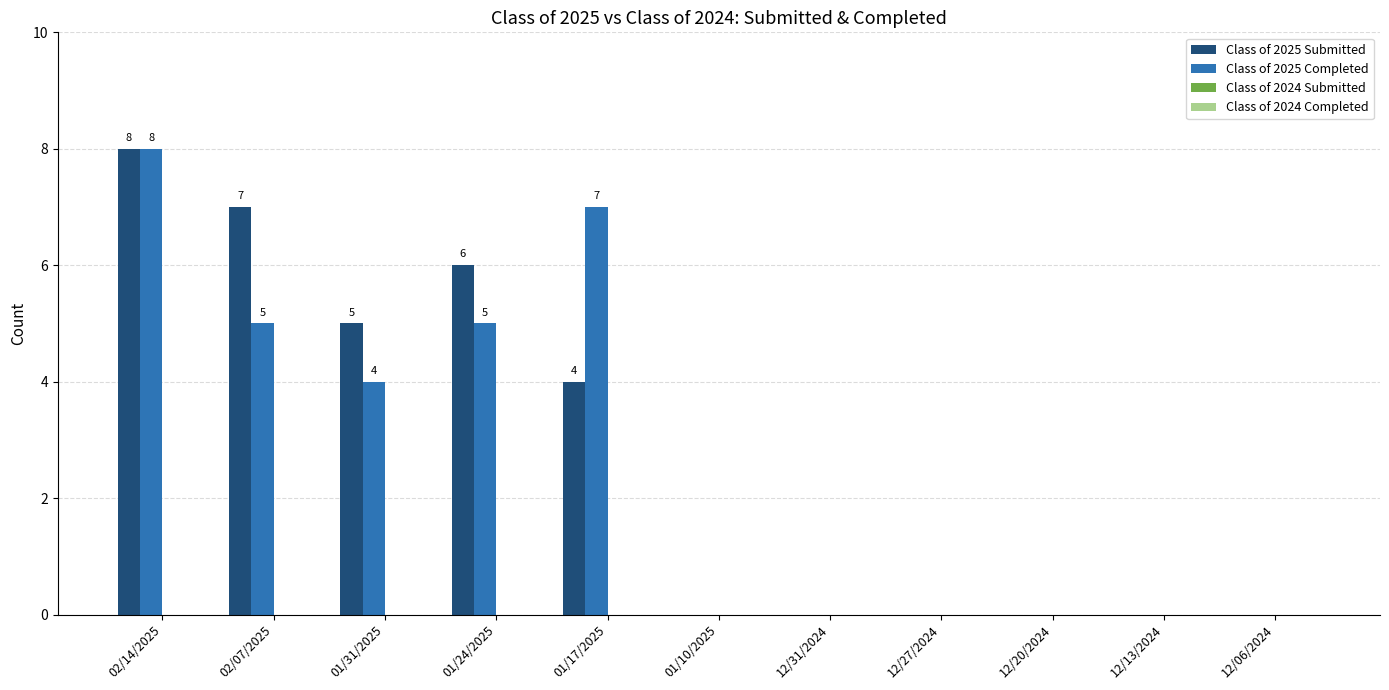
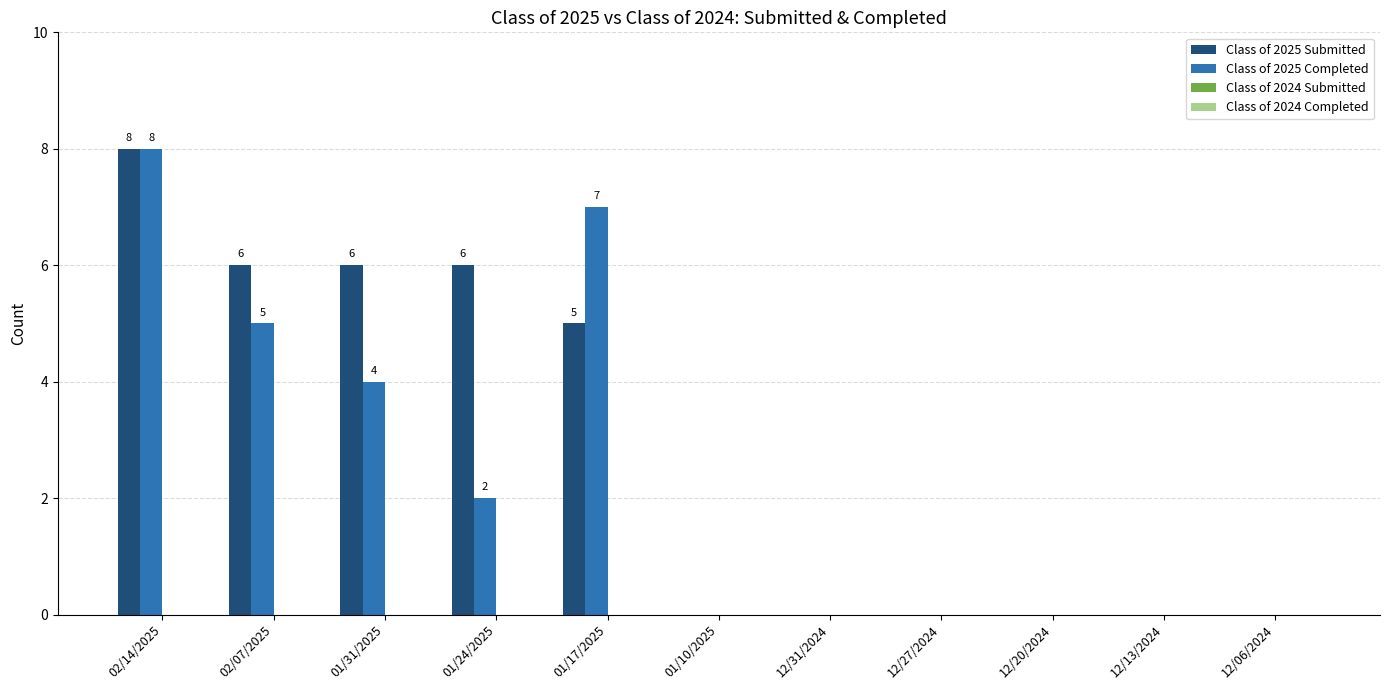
  {
    "Class of 2025 Submitted": {
      "02/14/2025": 8,
-     "02/07/2025": 7,
-     "01/31/2025": 5,
+     "02/07/2025": 6,
+     "01/31/2025": 6,
      "01/24/2025": 6,
-     "01/17/2025": 4
+     "01/17/2025": 5
    },
    "Class of 2025 Completed": {
      "02/14/2025": 8,
      "02/07/2025": 5,
      "01/31/2025": 4,
-     "01/24/2025": 5,
+     "01/24/2025": 2,
      "01/17/2025": 7
    },
    "Class of 2024 Submitted": {
      "02/14/2025": 0.0,
      "02/07/2025": 0.0,
      "01/31/2025": 0.0,
      "01/24/2025": 0.0,
      "01/17/2025": 0.0,
      "01/10/2025": 0.0,
      "12/31/2024": 0.0,
      "12/27/2024": 0.0,
      "12/20/2024": 0.0,
      "12/13/2024": 0.0,
      "12/06/2024": 0.0
    },
    "Class of 2024 Completed": {
      "02/14/2025": 0.0,
      "02/07/2025": 0.0,
      "01/31/2025": 0.0,
      "01/24/2025": 0.0,
      "01/17/2025": 0.0,
      "01/10/2025": 0.0,
      "12/31/2024": 0.0,
      "12/27/2024": 0.0,
      "12/20/2024": 0.0,
      "12/13/2024": 0.0,
      "12/06/2024": 0.0
    }
  }
